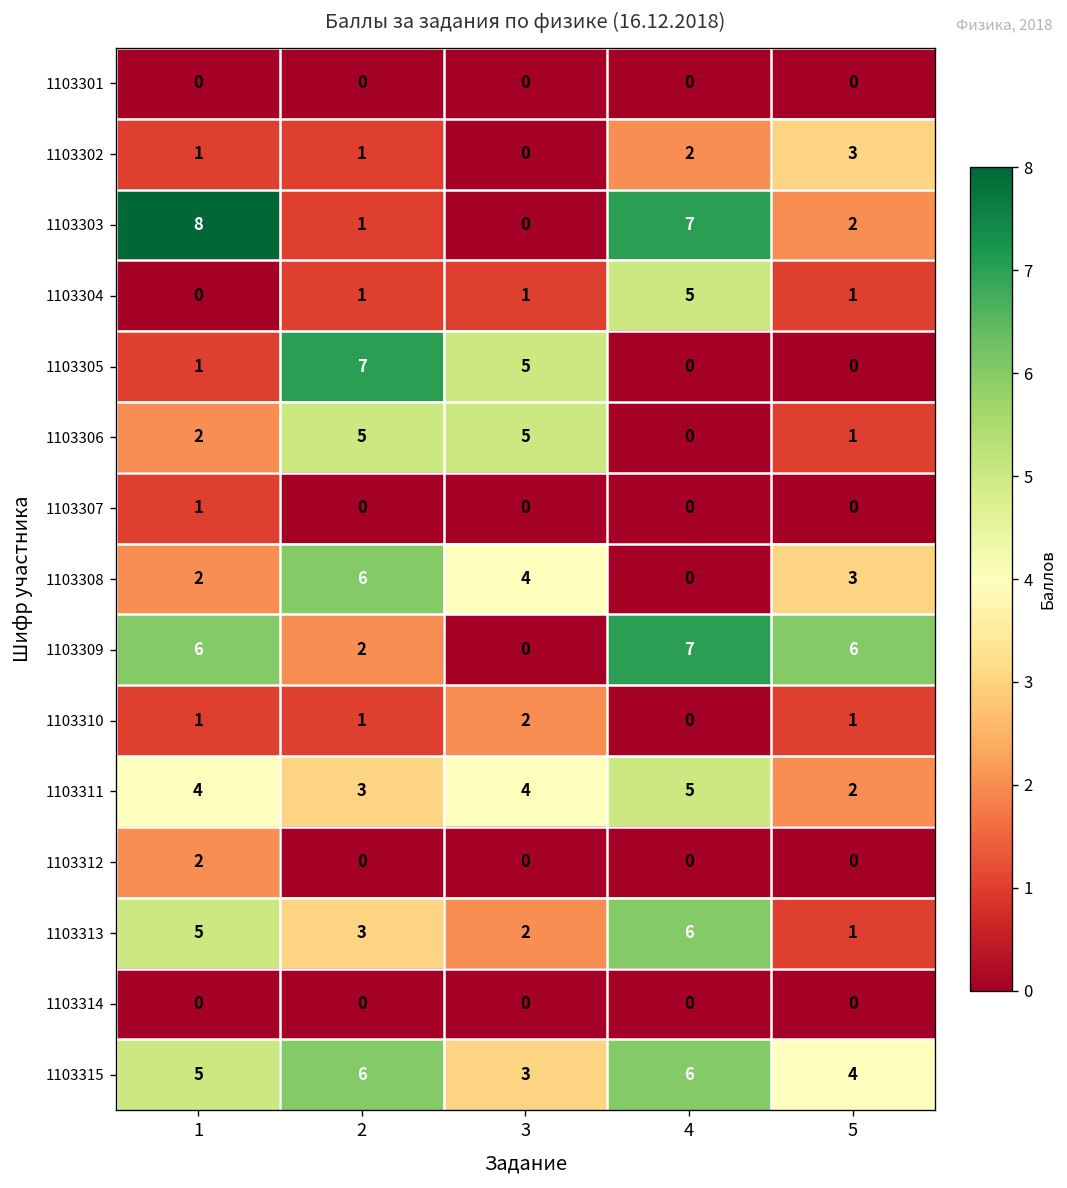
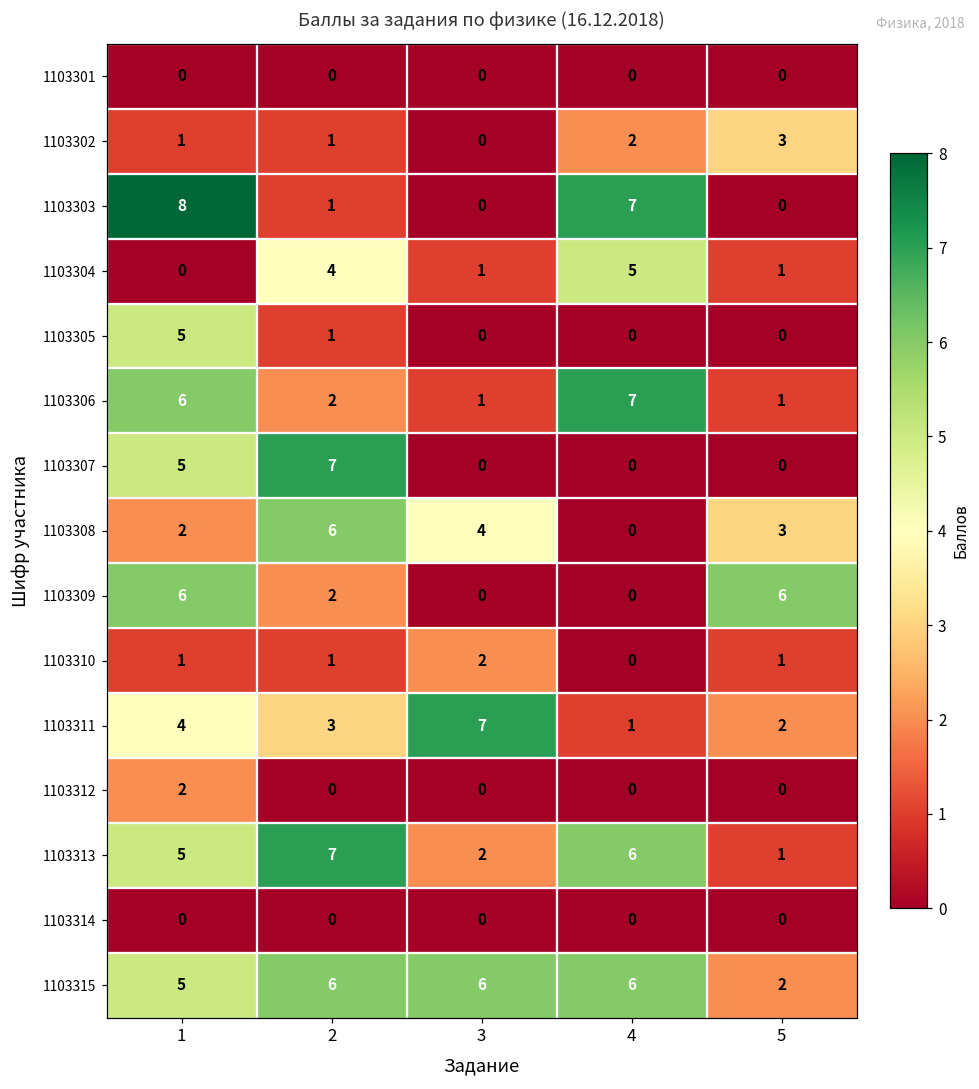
  {
    "1103301": {
      "1": 0,
      "2": 0,
      "3": 0,
      "4": 0,
      "5": 0
    },
    "1103302": {
      "1": 1,
      "2": 1,
      "3": 0,
      "4": 2,
      "5": 3
    },
    "1103303": {
      "1": 8,
      "2": 1,
      "3": 0,
      "4": 7,
-     "5": 2
+     "5": 0
    },
    "1103304": {
      "1": 0,
-     "2": 1,
+     "2": 4,
      "3": 1,
      "4": 5,
      "5": 1
    },
    "1103305": {
-     "1": 1,
-     "2": 7,
-     "3": 5,
+     "1": 5,
+     "2": 1,
+     "3": 0,
      "4": 0,
      "5": 0
    },
    "1103306": {
-     "1": 2,
-     "2": 5,
-     "3": 5,
-     "4": 0,
+     "1": 6,
+     "2": 2,
+     "3": 1,
+     "4": 7,
      "5": 1
    },
    "1103307": {
-     "1": 1,
-     "2": 0,
+     "1": 5,
+     "2": 7,
      "3": 0,
      "4": 0,
      "5": 0
    },
    "1103308": {
      "1": 2,
      "2": 6,
      "3": 4,
      "4": 0,
      "5": 3
    },
    "1103309": {
      "1": 6,
      "2": 2,
      "3": 0,
-     "4": 7,
+     "4": 0,
      "5": 6
    },
    "1103310": {
      "1": 1,
      "2": 1,
      "3": 2,
      "4": 0,
      "5": 1
    },
    "1103311": {
      "1": 4,
      "2": 3,
-     "3": 4,
-     "4": 5,
+     "3": 7,
+     "4": 1,
      "5": 2
    },
    "1103312": {
      "1": 2,
      "2": 0,
      "3": 0,
      "4": 0,
      "5": 0
    },
    "1103313": {
      "1": 5,
-     "2": 3,
+     "2": 7,
      "3": 2,
      "4": 6,
      "5": 1
    },
    "1103314": {
      "1": 0,
      "2": 0,
      "3": 0,
      "4": 0,
      "5": 0
    },
    "1103315": {
      "1": 5,
      "2": 6,
-     "3": 3,
+     "3": 6,
      "4": 6,
-     "5": 4
+     "5": 2
    }
  }
